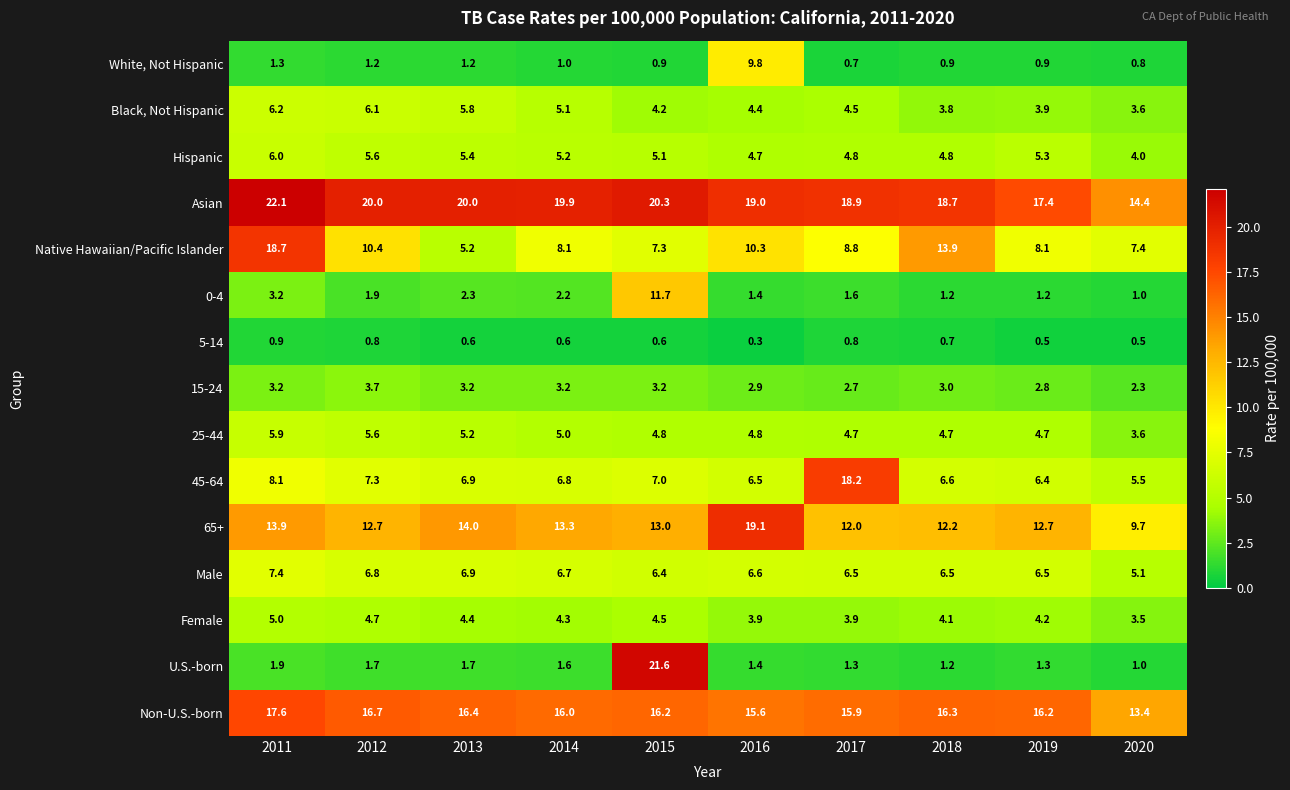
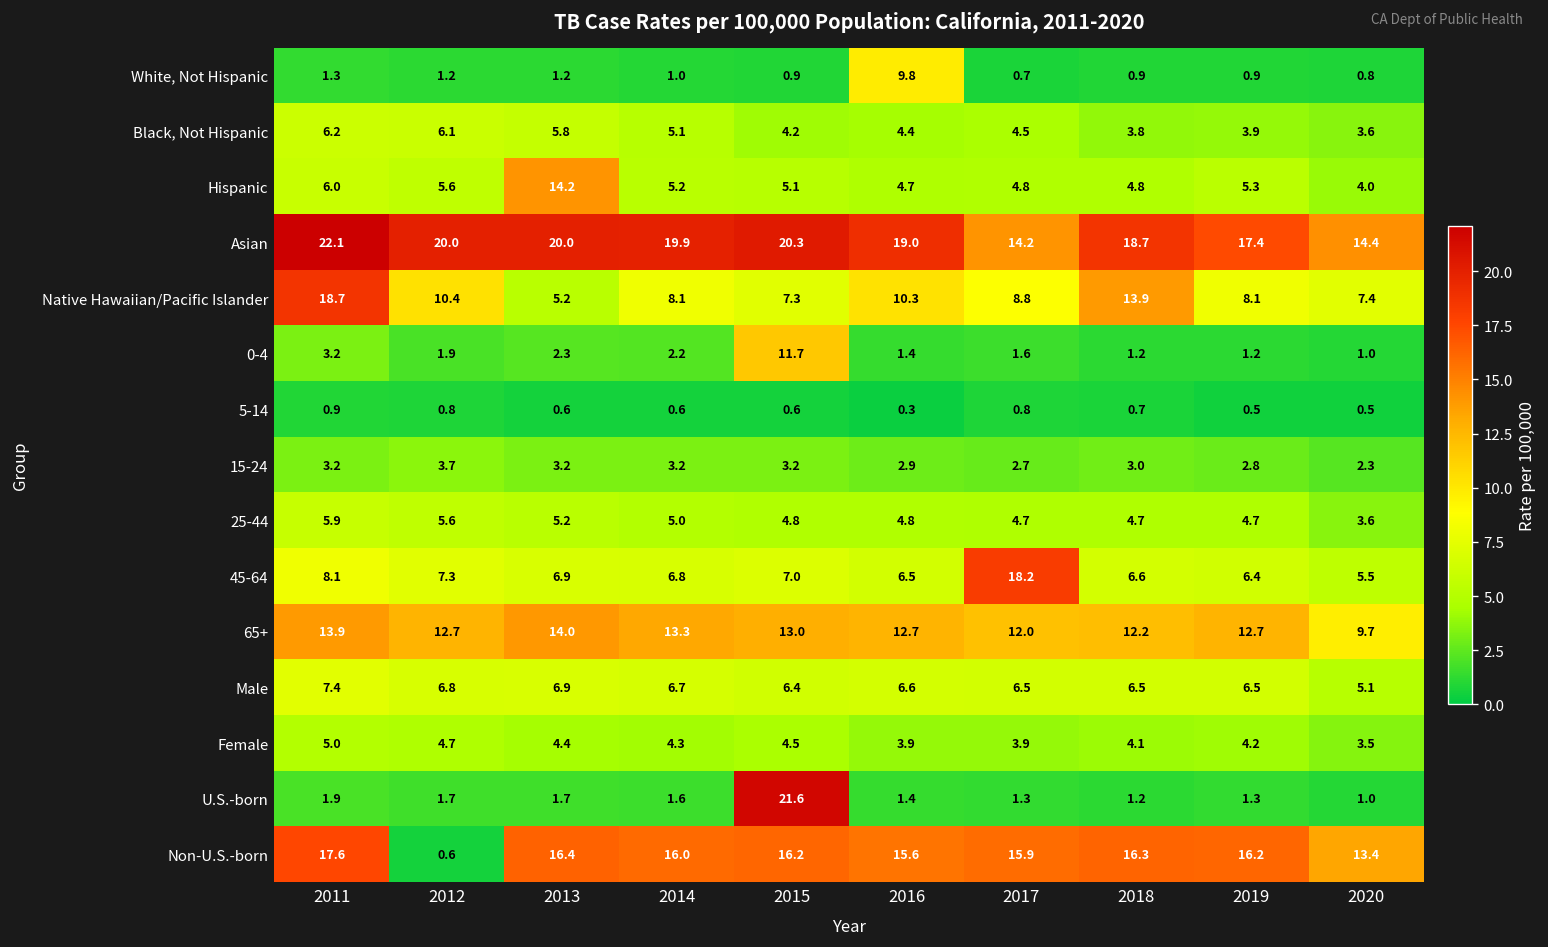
  {
    "White, Not Hispanic": {
      "2011": 1.3,
      "2012": 1.2,
      "2013": 1.2,
      "2014": 1.0,
      "2015": 0.9,
      "2016": 9.8,
      "2017": 0.7,
      "2018": 0.9,
      "2019": 0.9,
      "2020": 0.8
    },
    "Black, Not Hispanic": {
      "2011": 6.2,
      "2012": 6.1,
      "2013": 5.8,
      "2014": 5.1,
      "2015": 4.2,
      "2016": 4.4,
      "2017": 4.5,
      "2018": 3.8,
      "2019": 3.9,
      "2020": 3.6
    },
    "Hispanic": {
      "2011": 6.0,
      "2012": 5.6,
-     "2013": 5.4,
+     "2013": 14.2,
      "2014": 5.2,
      "2015": 5.1,
      "2016": 4.7,
      "2017": 4.8,
      "2018": 4.8,
      "2019": 5.3,
      "2020": 4.0
    },
    "Asian": {
      "2011": 22.1,
      "2012": 20.0,
      "2013": 20.0,
      "2014": 19.9,
      "2015": 20.3,
      "2016": 19.0,
-     "2017": 18.9,
+     "2017": 14.2,
      "2018": 18.7,
      "2019": 17.4,
      "2020": 14.4
    },
    "Native Hawaiian/Pacific Islander": {
      "2011": 18.7,
      "2012": 10.4,
      "2013": 5.2,
      "2014": 8.1,
      "2015": 7.3,
      "2016": 10.3,
      "2017": 8.8,
      "2018": 13.9,
      "2019": 8.1,
      "2020": 7.4
    },
    "0-4": {
      "2011": 3.2,
      "2012": 1.9,
      "2013": 2.3,
      "2014": 2.2,
      "2015": 11.7,
      "2016": 1.4,
      "2017": 1.6,
      "2018": 1.2,
      "2019": 1.2,
      "2020": 1.0
    },
    "5-14": {
      "2011": 0.9,
      "2012": 0.8,
      "2013": 0.6,
      "2014": 0.6,
      "2015": 0.6,
      "2016": 0.3,
      "2017": 0.8,
      "2018": 0.7,
      "2019": 0.5,
      "2020": 0.5
    },
    "15-24": {
      "2011": 3.2,
      "2012": 3.7,
      "2013": 3.2,
      "2014": 3.2,
      "2015": 3.2,
      "2016": 2.9,
      "2017": 2.7,
      "2018": 3.0,
      "2019": 2.8,
      "2020": 2.3
    },
    "25-44": {
      "2011": 5.9,
      "2012": 5.6,
      "2013": 5.2,
      "2014": 5.0,
      "2015": 4.8,
      "2016": 4.8,
      "2017": 4.7,
      "2018": 4.7,
      "2019": 4.7,
      "2020": 3.6
    },
    "45-64": {
      "2011": 8.1,
      "2012": 7.3,
      "2013": 6.9,
      "2014": 6.8,
      "2015": 7.0,
      "2016": 6.5,
      "2017": 18.2,
      "2018": 6.6,
      "2019": 6.4,
      "2020": 5.5
    },
    "65+": {
      "2011": 13.9,
      "2012": 12.7,
      "2013": 14.0,
      "2014": 13.3,
      "2015": 13.0,
-     "2016": 19.1,
+     "2016": 12.7,
      "2017": 12.0,
      "2018": 12.2,
      "2019": 12.7,
      "2020": 9.7
    },
    "Male": {
      "2011": 7.4,
      "2012": 6.8,
      "2013": 6.9,
      "2014": 6.7,
      "2015": 6.4,
      "2016": 6.6,
      "2017": 6.5,
      "2018": 6.5,
      "2019": 6.5,
      "2020": 5.1
    },
    "Female": {
      "2011": 5.0,
      "2012": 4.7,
      "2013": 4.4,
      "2014": 4.3,
      "2015": 4.5,
      "2016": 3.9,
      "2017": 3.9,
      "2018": 4.1,
      "2019": 4.2,
      "2020": 3.5
    },
    "U.S.-born": {
      "2011": 1.9,
      "2012": 1.7,
      "2013": 1.7,
      "2014": 1.6,
      "2015": 21.6,
      "2016": 1.4,
      "2017": 1.3,
      "2018": 1.2,
      "2019": 1.3,
      "2020": 1.0
    },
    "Non-U.S.-born": {
      "2011": 17.6,
-     "2012": 16.7,
+     "2012": 0.6,
      "2013": 16.4,
      "2014": 16.0,
      "2015": 16.2,
      "2016": 15.6,
      "2017": 15.9,
      "2018": 16.3,
      "2019": 16.2,
      "2020": 13.4
    }
  }
